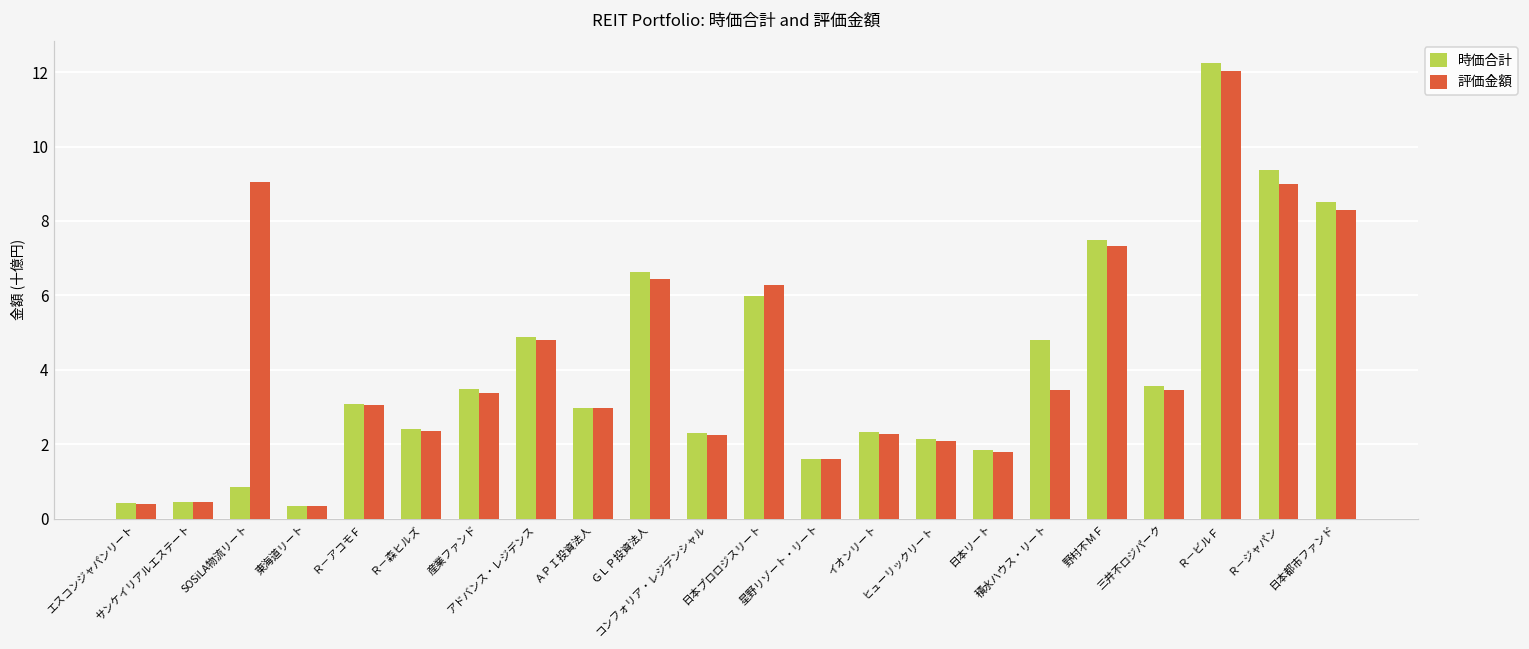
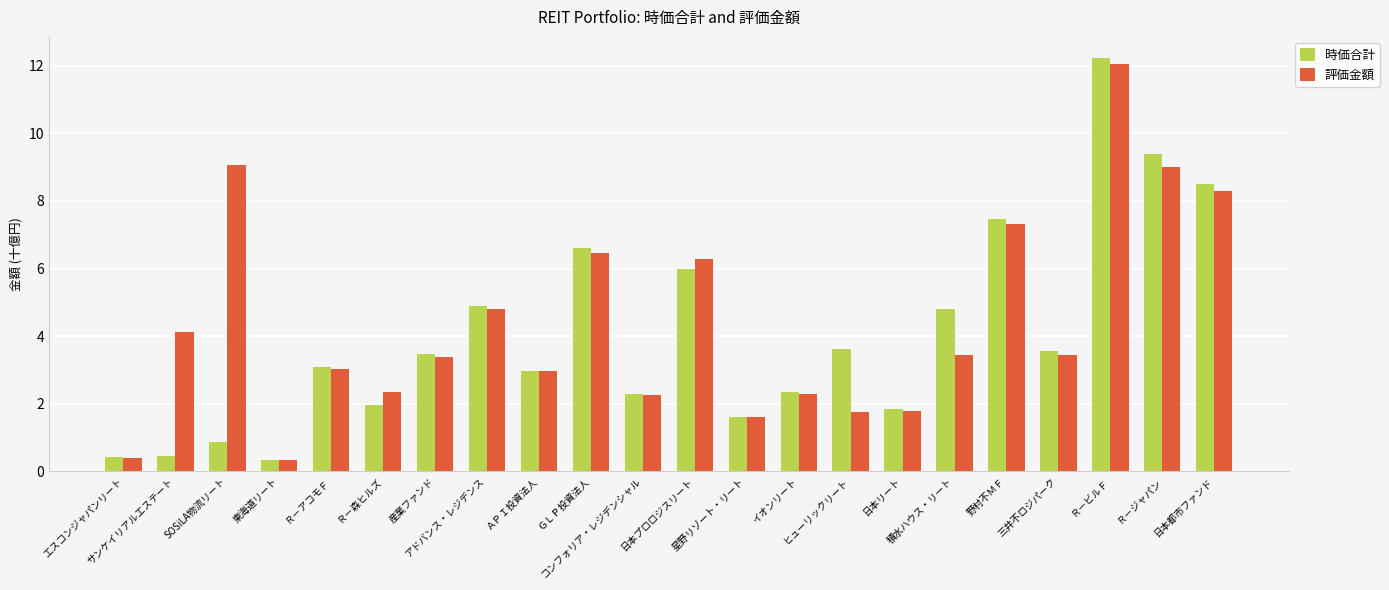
  {
    "時価合計": {
      "エスコンジャパンリート": 0.4,
      "サンケイリアルエステート": 0.4,
      "SOSiLA物流リート": 0.9,
      "東海道リート": 0.3,
      "Ｒ－アコモＦ": 3.1,
-     "Ｒ－森ヒルズ": 2.4,
+     "Ｒ－森ヒルズ": 2.0,
      "産業ファンド": 3.5,
      "アドバンス・レジデンス": 4.9,
      "ＡＰＩ投資法人": 3.0,
      "ＧＬＰ投資法人": 6.6,
      "コンフォリア・レジデンシャル": 2.3,
      "日本プロロジスリート": 6.0,
      "星野リゾート・リート": 1.6,
      "イオンリート": 2.3,
-     "ヒューリックリート": 2.1,
+     "ヒューリックリート": 3.6,
      "日本リート": 1.8,
      "積水ハウス・リート": 4.8,
      "野村不ＭＦ": 7.5,
      "三井不ロジパーク": 3.6,
      "Ｒ－ビルＦ": 12.2,
      "Ｒ－ジャパン": 9.4,
      "日本都市ファンド": 8.5
    },
    "評価金額": {
      "エスコンジャパンリート": 0.4,
-     "サンケイリアルエステート": 0.4,
+     "サンケイリアルエステート": 4.1,
      "SOSiLA物流リート": 9.1,
      "東海道リート": 0.3,
      "Ｒ－アコモＦ": 3.0,
      "Ｒ－森ヒルズ": 2.4,
      "産業ファンド": 3.4,
      "アドバンス・レジデンス": 4.8,
      "ＡＰＩ投資法人": 3.0,
      "ＧＬＰ投資法人": 6.5,
      "コンフォリア・レジデンシャル": 2.3,
      "日本プロロジスリート": 6.3,
      "星野リゾート・リート": 1.6,
      "イオンリート": 2.3,
-     "ヒューリックリート": 2.1,
+     "ヒューリックリート": 1.8,
      "日本リート": 1.8,
      "積水ハウス・リート": 3.4,
      "野村不ＭＦ": 7.3,
      "三井不ロジパーク": 3.5,
      "Ｒ－ビルＦ": 12.0,
      "Ｒ－ジャパン": 9.0,
      "日本都市ファンド": 8.3
    }
  }
